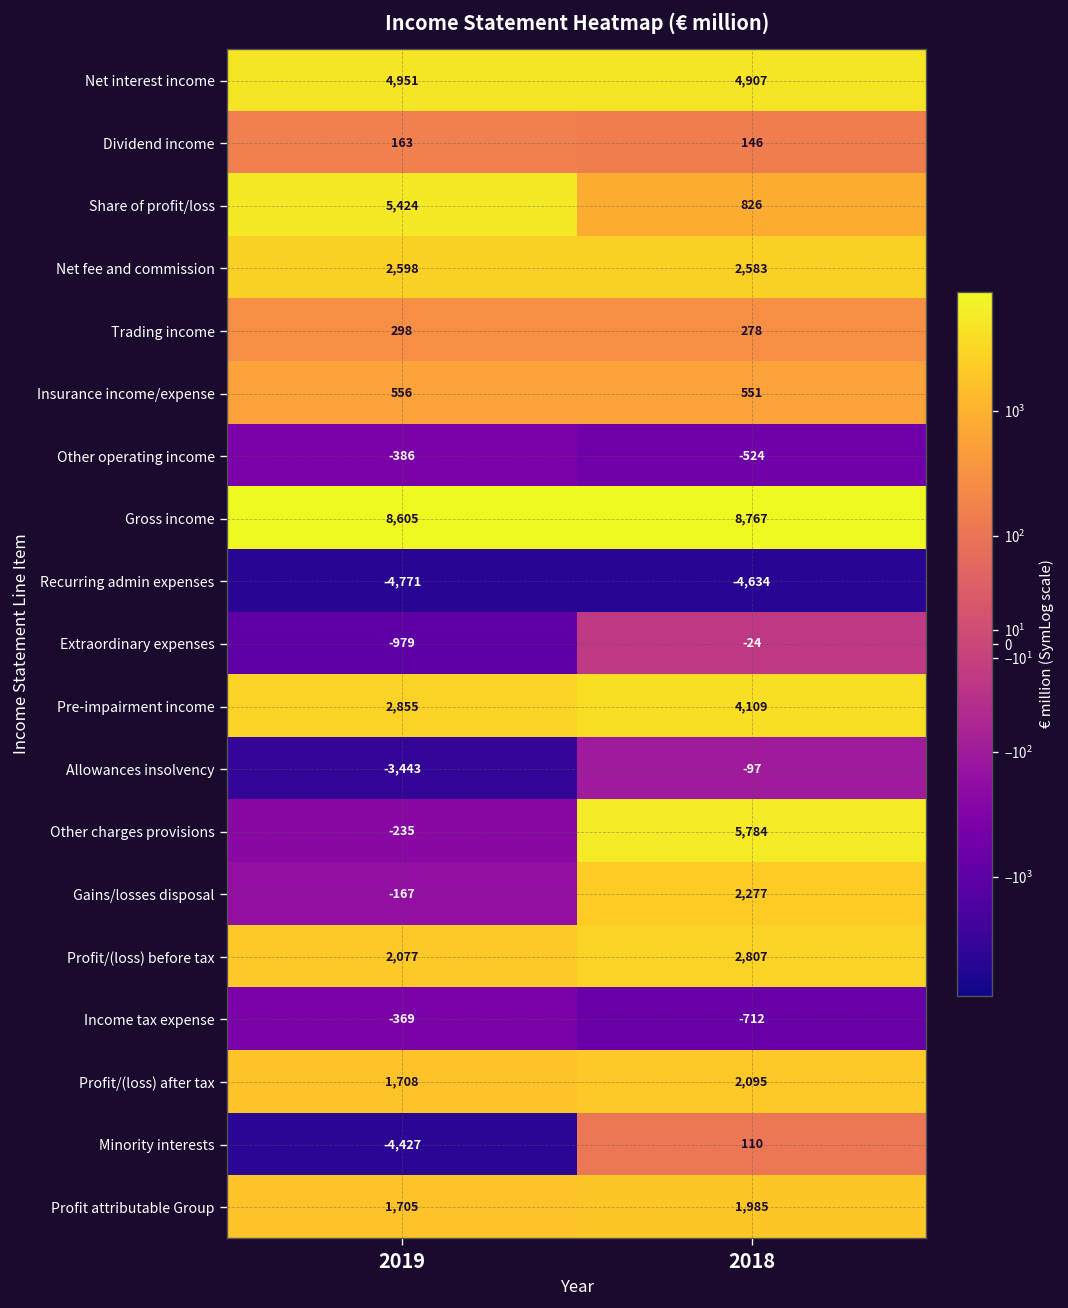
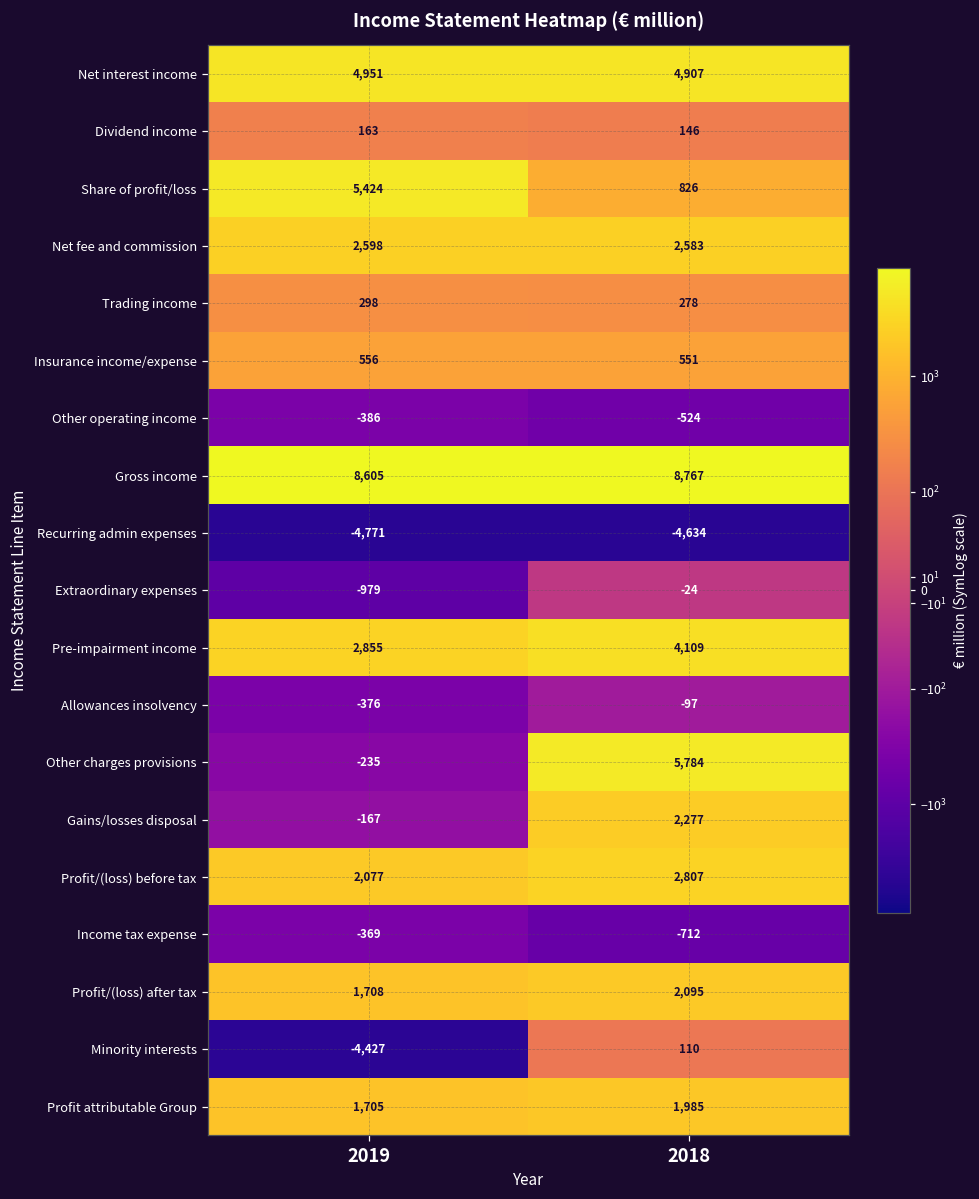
  {
    "Net interest income": {
      "2019": "4,951",
      "2018": "4,907"
    },
    "Dividend income": {
      "2019": "163",
      "2018": "146"
    },
    "Share of profit/loss": {
      "2019": "5,424",
      "2018": "826"
    },
    "Net fee and commission": {
      "2019": "2,598",
      "2018": "2,583"
    },
    "Trading income": {
      "2019": "298",
      "2018": "278"
    },
    "Insurance income/expense": {
      "2019": "556",
      "2018": "551"
    },
    "Other operating income": {
      "2019": "-386",
      "2018": "-524"
    },
    "Gross income": {
      "2019": "8,605",
      "2018": "8,767"
    },
    "Recurring admin expenses": {
      "2019": "-4,771",
      "2018": "-4,634"
    },
    "Extraordinary expenses": {
      "2019": "-979",
      "2018": "-24"
    },
    "Pre-impairment income": {
      "2019": "2,855",
      "2018": "4,109"
    },
    "Allowances insolvency": {
-     "2019": "-3,443",
+     "2019": "-376",
      "2018": "-97"
    },
    "Other charges provisions": {
      "2019": "-235",
      "2018": "5,784"
    },
    "Gains/losses disposal": {
      "2019": "-167",
      "2018": "2,277"
    },
    "Profit/(loss) before tax": {
      "2019": "2,077",
      "2018": "2,807"
    },
    "Income tax expense": {
      "2019": "-369",
      "2018": "-712"
    },
    "Profit/(loss) after tax": {
      "2019": "1,708",
      "2018": "2,095"
    },
    "Minority interests": {
      "2019": "-4,427",
      "2018": "110"
    },
    "Profit attributable Group": {
      "2019": "1,705",
      "2018": "1,985"
    }
  }
